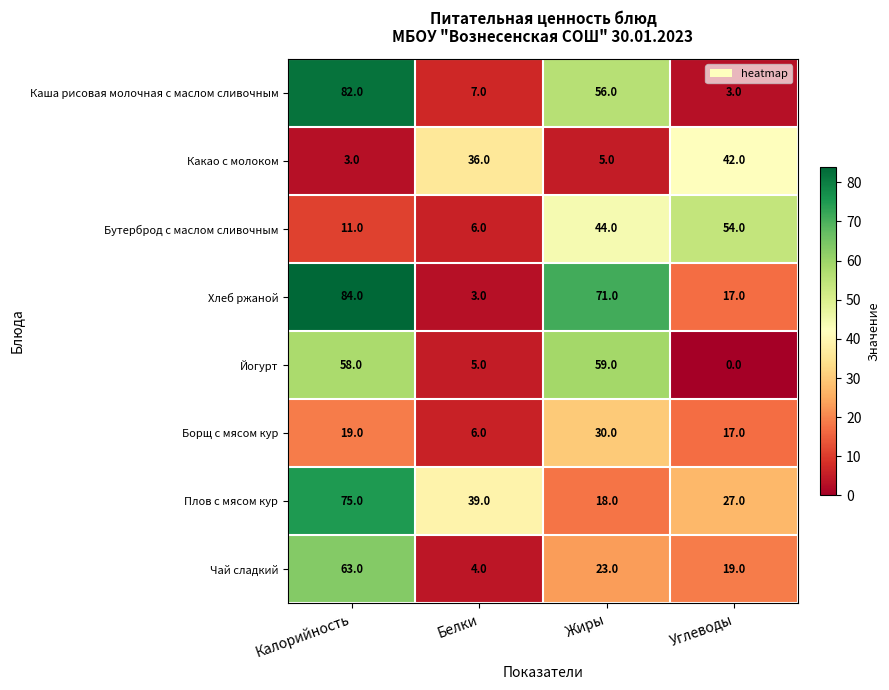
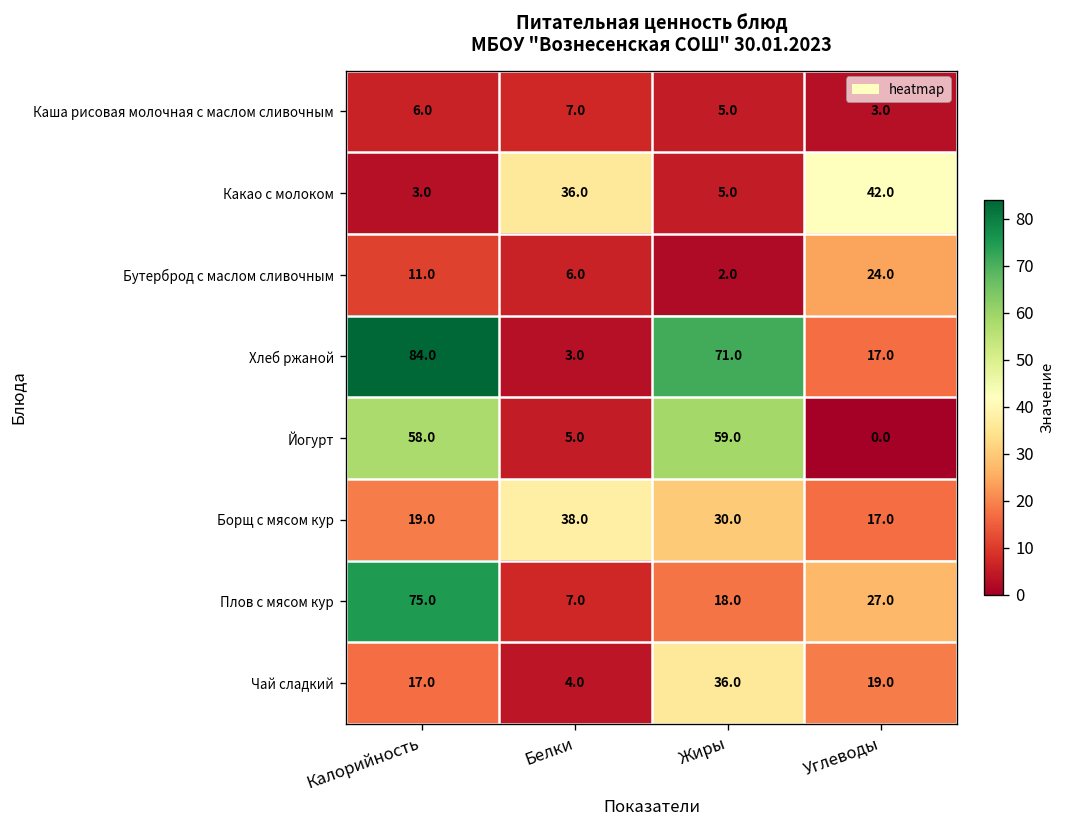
  {
    "Каша рисовая молочная с маслом сливочным": {
-     "Калорийность": 82.0,
+     "Калорийность": 6.0,
      "Белки": 7.0,
-     "Жиры": 56.0,
+     "Жиры": 5.0,
      "Углеводы": 3.0
    },
    "Какао с молоком": {
      "Калорийность": 3.0,
      "Белки": 36.0,
      "Жиры": 5.0,
      "Углеводы": 42.0
    },
    "Бутерброд с маслом сливочным": {
      "Калорийность": 11.0,
      "Белки": 6.0,
-     "Жиры": 44.0,
-     "Углеводы": 54.0
+     "Жиры": 2.0,
+     "Углеводы": 24.0
    },
    "Хлеб ржаной": {
      "Калорийность": 84.0,
      "Белки": 3.0,
      "Жиры": 71.0,
      "Углеводы": 17.0
    },
    "Йогурт": {
      "Калорийность": 58.0,
      "Белки": 5.0,
      "Жиры": 59.0,
      "Углеводы": 0.0
    },
    "Борщ с мясом кур": {
      "Калорийность": 19.0,
-     "Белки": 6.0,
+     "Белки": 38.0,
      "Жиры": 30.0,
      "Углеводы": 17.0
    },
    "Плов с мясом кур": {
      "Калорийность": 75.0,
-     "Белки": 39.0,
+     "Белки": 7.0,
      "Жиры": 18.0,
      "Углеводы": 27.0
    },
    "Чай сладкий": {
-     "Калорийность": 63.0,
+     "Калорийность": 17.0,
      "Белки": 4.0,
-     "Жиры": 23.0,
+     "Жиры": 36.0,
      "Углеводы": 19.0
    }
  }
